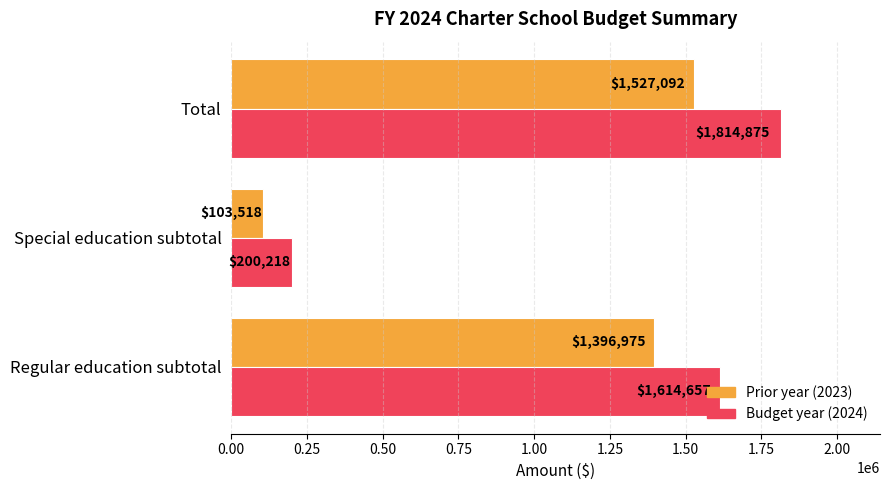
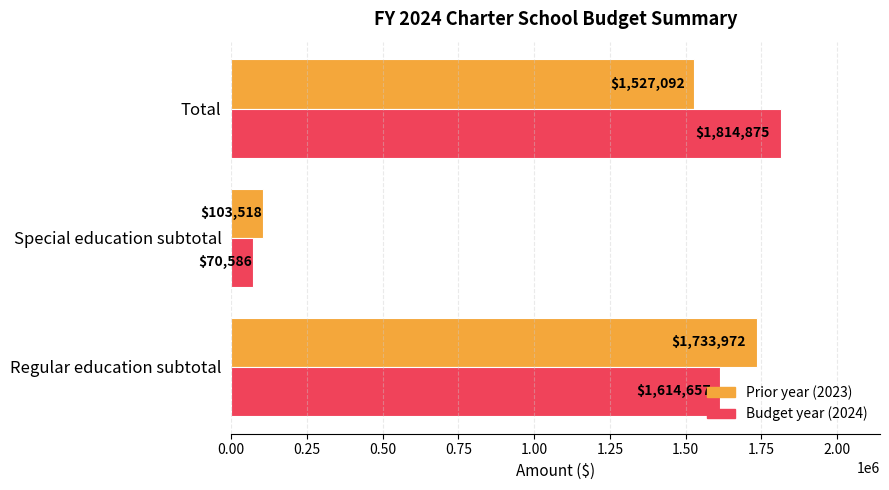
  {
    "Prior year (2023)": {
      "Total": "$1,527,092",
      "Special education subtotal": "$103,518",
-     "Regular education subtotal": "$1,396,975"
+     "Regular education subtotal": "$1,733,972"
    },
    "Budget year (2024)": {
      "Total": "$1,814,875",
-     "Special education subtotal": "$200,218",
+     "Special education subtotal": "$70,586",
      "Regular education subtotal": "$1,614,657"
    }
  }
